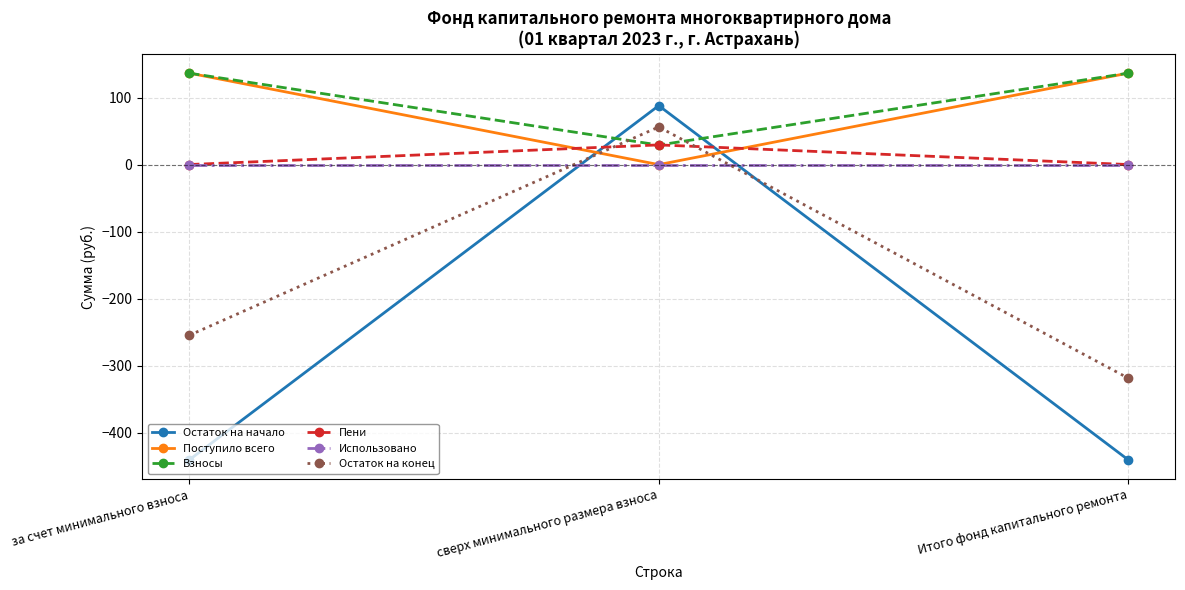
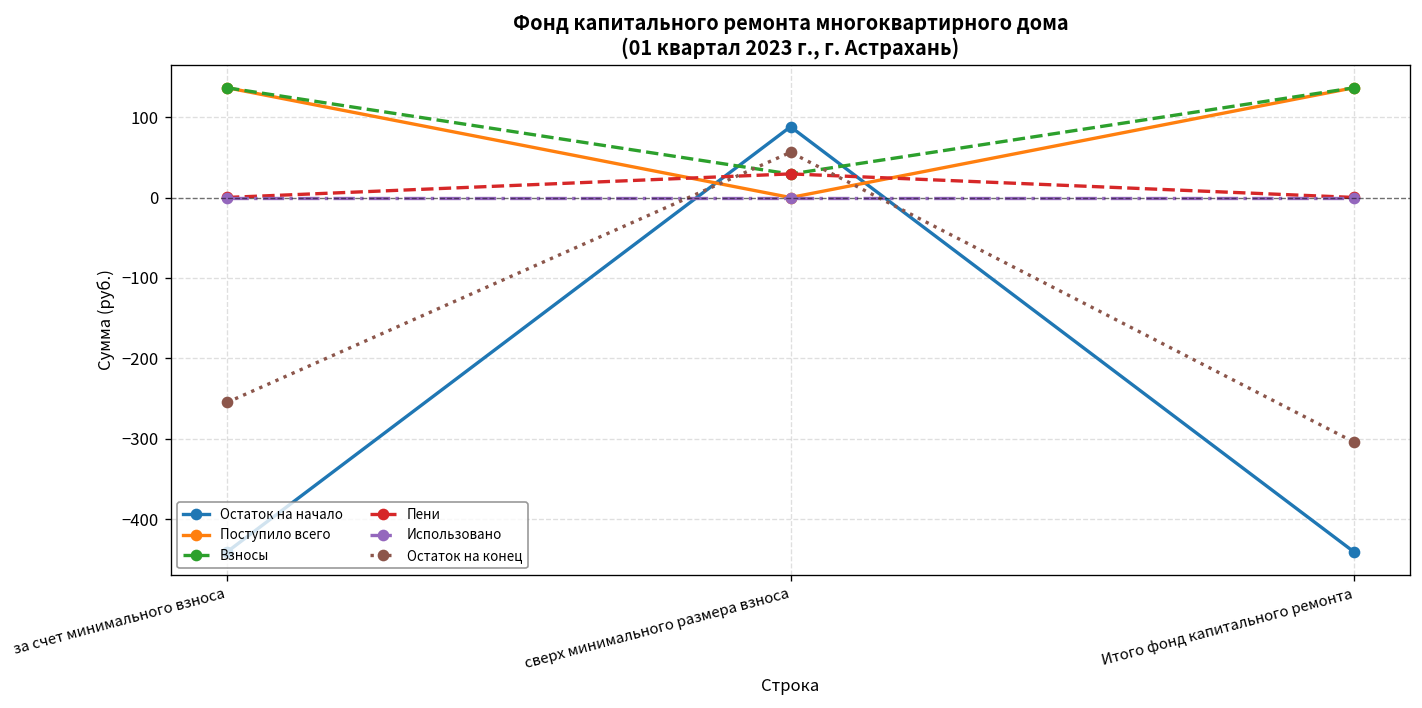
  {
    "Остаток на начало": {
      "сверх минимального размера взноса": 90,
      "Итого фонд капитального ремонта": -440
    },
    "Остаток на конец": {
      "за счет минимального взноса": -250,
      "сверх минимального размера взноса": 60,
-     "Итого фонд капитального ремонта": -320
+     "Итого фонд капитального ремонта": -300
    }
  }
